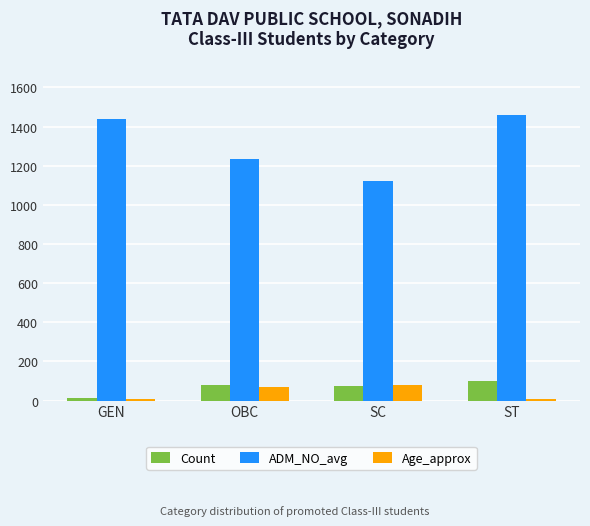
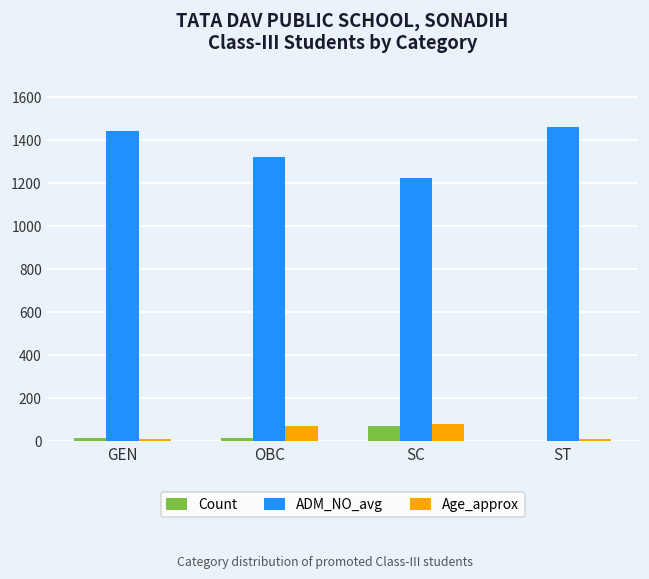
  {
    "Count": {
-     "OBC": 80,
+     "OBC": 20,
      "SC": 70,
-     "ST": 100
+     "ST": 0
    },
    "ADM_NO_avg": {
      "GEN": 1440,
-     "OBC": 1230,
-     "SC": 1120,
+     "OBC": 1320,
+     "SC": 1220,
      "ST": 1460
    },
    "Age_approx": {
      "OBC": 70,
      "SC": 80
    }
  }
